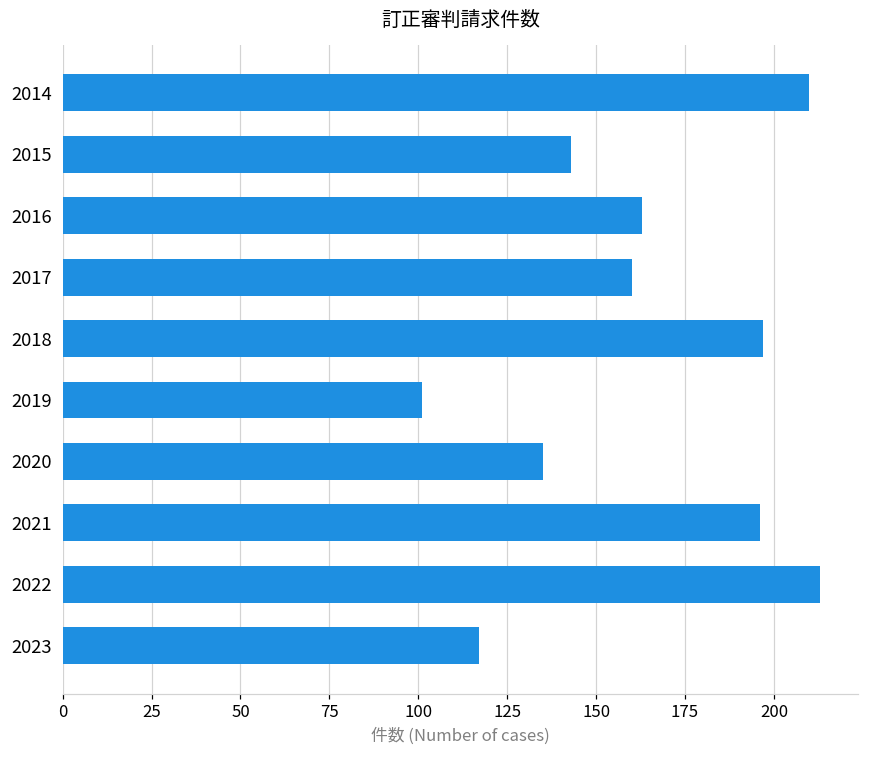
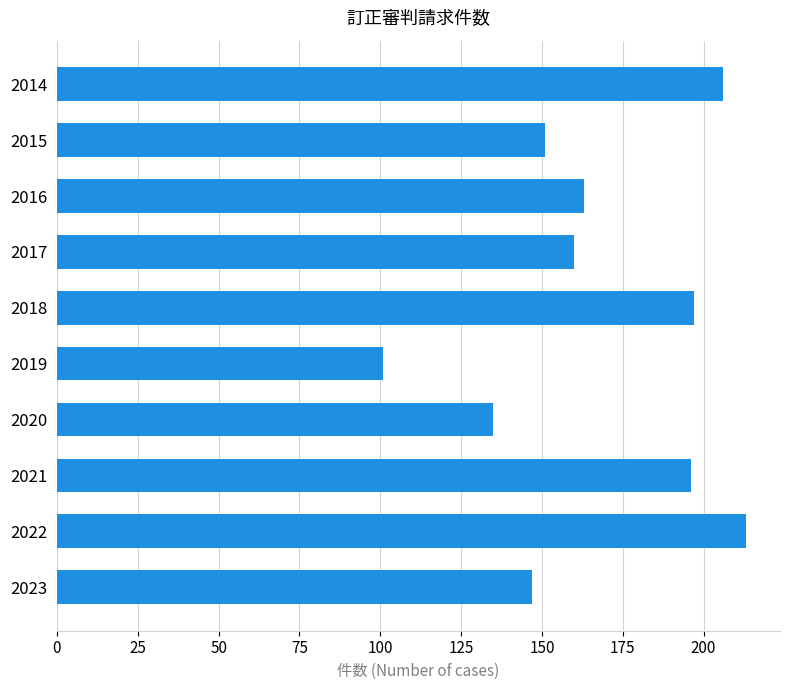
  {
-   "2014": 210,
-   "2015": 143,
+   "2014": 206,
+   "2015": 151,
    "2016": 163,
    "2017": 160,
    "2018": 197,
    "2019": 101,
    "2020": 135,
    "2021": 196,
    "2022": 213,
-   "2023": 117
+   "2023": 147
  }
